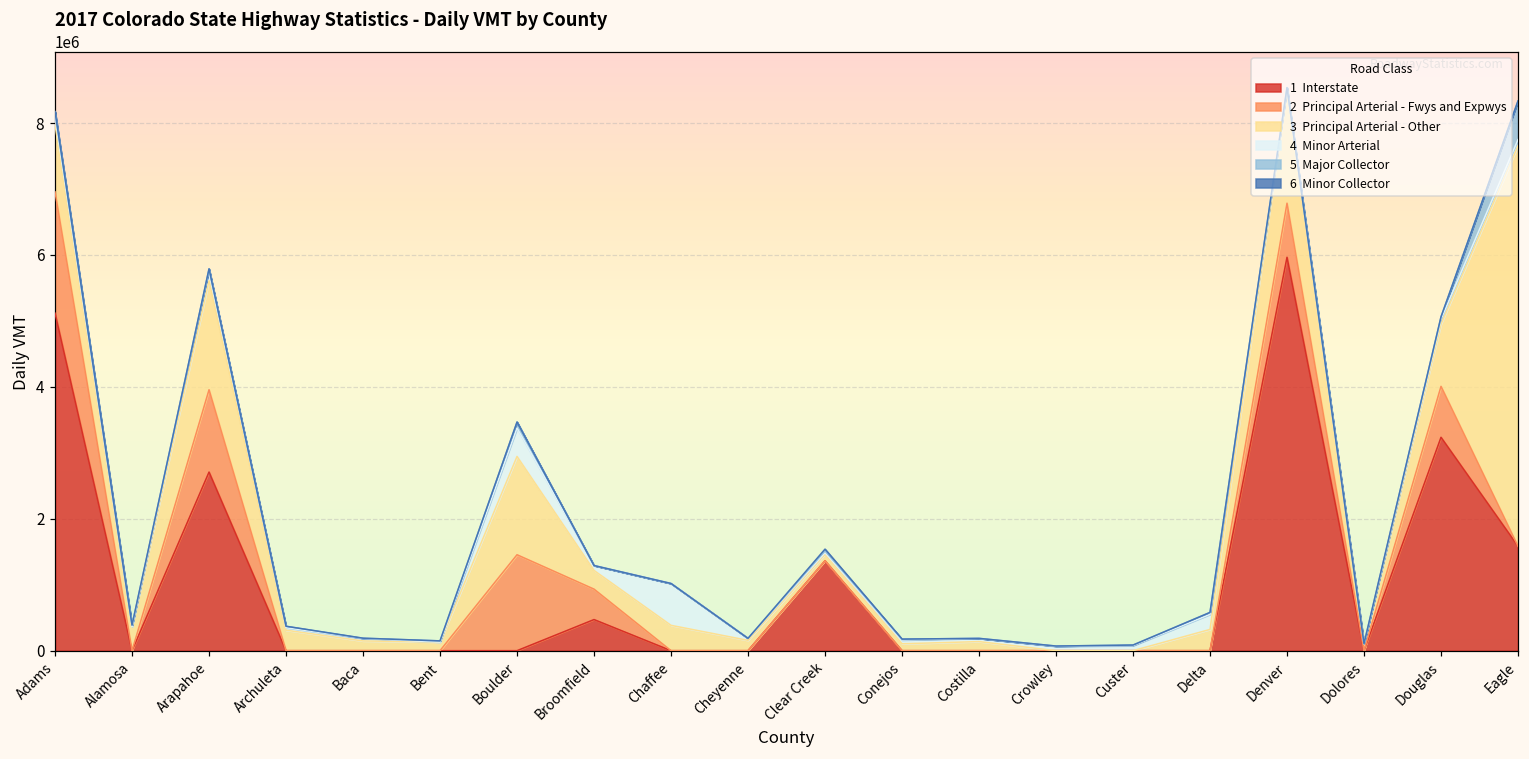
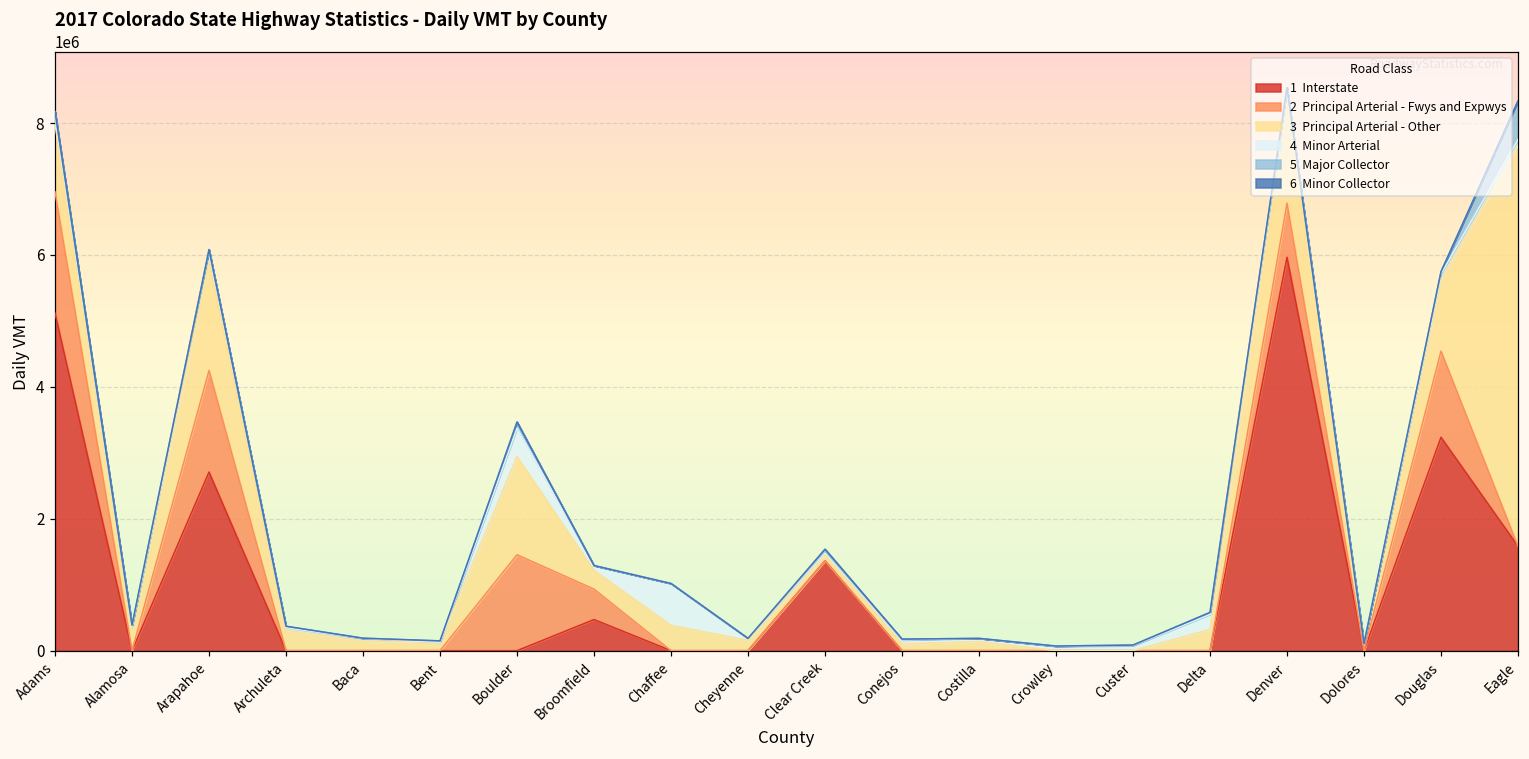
  {
    "1 Interstate": {
      "Adams": 5100000,
      "Arapahoe": 2700000,
      "Boulder": 0,
      "Broomfield": 500000,
      "Denver": 6000000,
      "Douglas": 3200000
    },
    "2 Principal Arterial - Fwys and Expwys": {
      "Adams": 1800000,
-     "Arapahoe": 1200000,
+     "Arapahoe": 1500000,
      "Boulder": 1500000,
      "Broomfield": 500000,
      "Denver": 800000,
-     "Douglas": 800000
+     "Douglas": 1300000
    },
    "3 Principal Arterial - Other": {
      "Adams": 1000000,
      "Arapahoe": 1700000,
      "Boulder": 1500000,
      "Broomfield": 300000,
      "Chaffee": 400000,
      "Conejos": 100000,
      "Costilla": 100000,
      "Delta": 300000,
-     "Douglas": 900000,
+     "Douglas": 1100000,
      "Eagle": 6100000
    },
    "4 Minor Arterial": {
      "Adams": 100000,
      "Boulder": 400000,
      "Eagle": 100000
    }
  }
